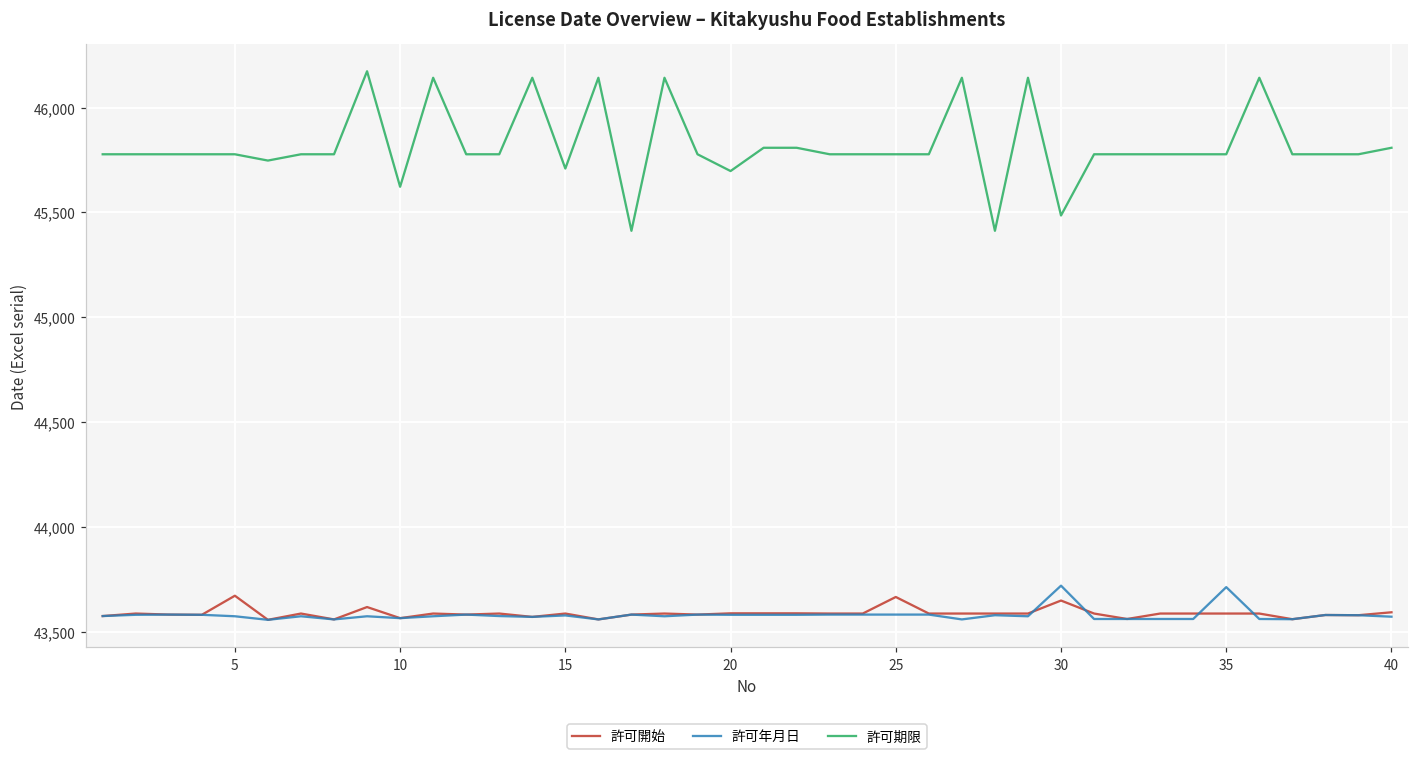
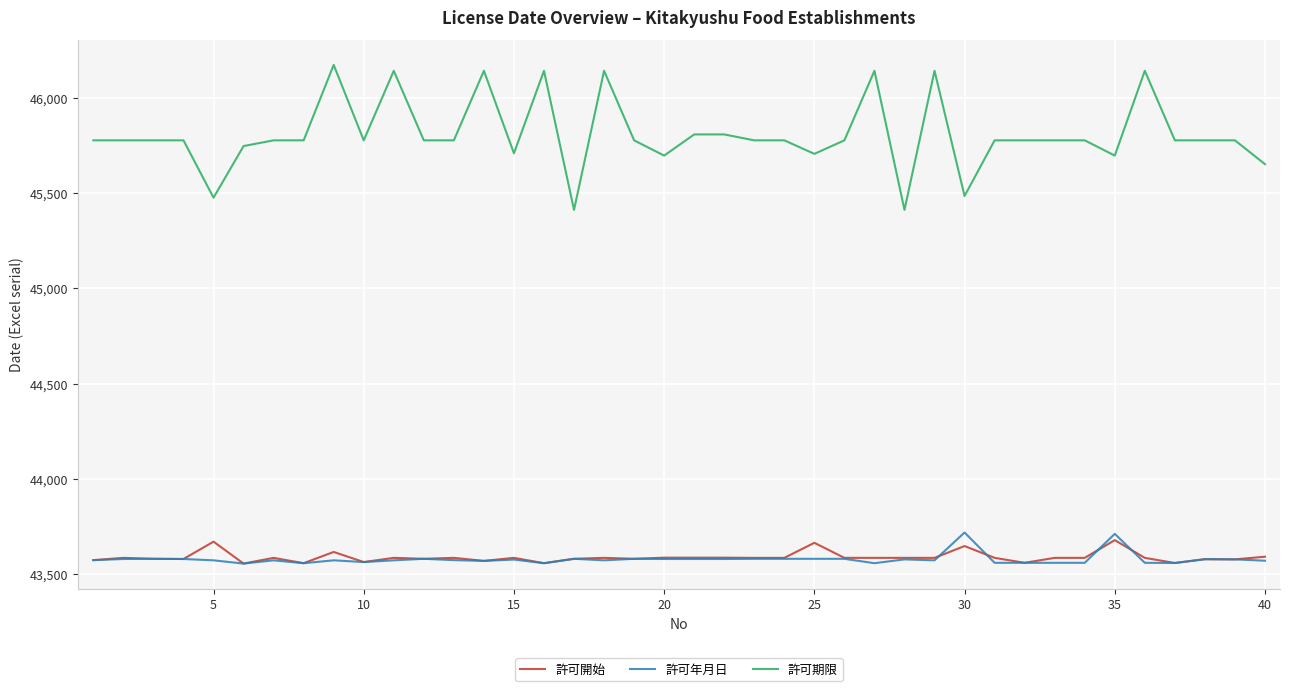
  {
    "許可開始": {
      "5": "43,670",
      "25": "43,670",
      "30": "43,650",
-     "35": "43,590",
+     "35": "43,680",
      "40": "43,590"
    },
    "許可年月日": {
      "5": "43,570",
      "25": "43,580",
      "30": "43,720",
      "35": "43,710",
      "40": "43,570"
    },
    "許可期限": {
-     "5": "45,780",
-     "10": "45,620",
+     "5": "45,480",
+     "10": "45,780",
      "15": "45,710",
      "20": "45,700",
-     "25": "45,780",
+     "25": "45,710",
      "30": "45,490",
-     "35": "45,780",
-     "40": "45,810"
+     "35": "45,700",
+     "40": "45,650"
    }
  }
